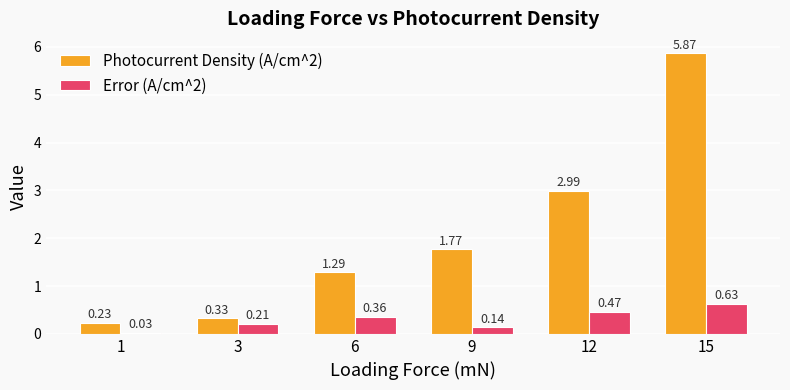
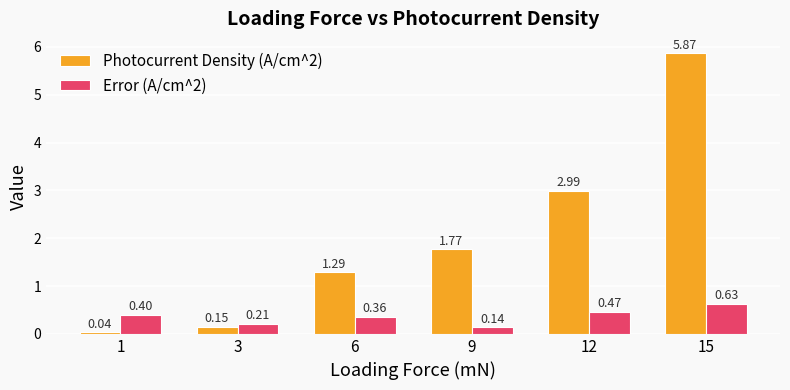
  {
    "Photocurrent Density (A/cm^2)": {
-     "1": 0.23,
-     "3": 0.33,
+     "1": 0.04,
+     "3": 0.15,
      "6": 1.29,
      "9": 1.77,
      "12": 2.99,
      "15": 5.87
    },
    "Error (A/cm^2)": {
-     "1": 0.03,
+     "1": 0.40,
      "3": 0.21,
      "6": 0.36,
      "9": 0.14,
      "12": 0.47,
      "15": 0.63
    }
  }
